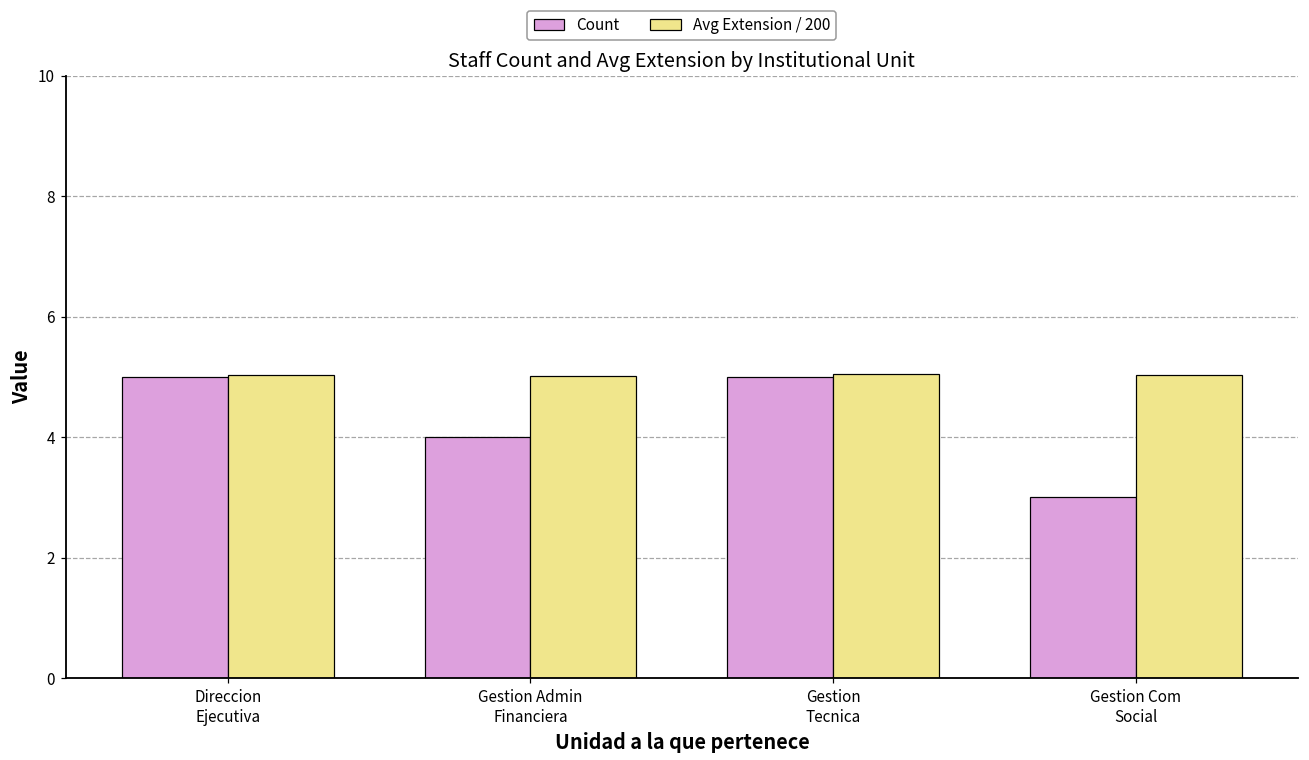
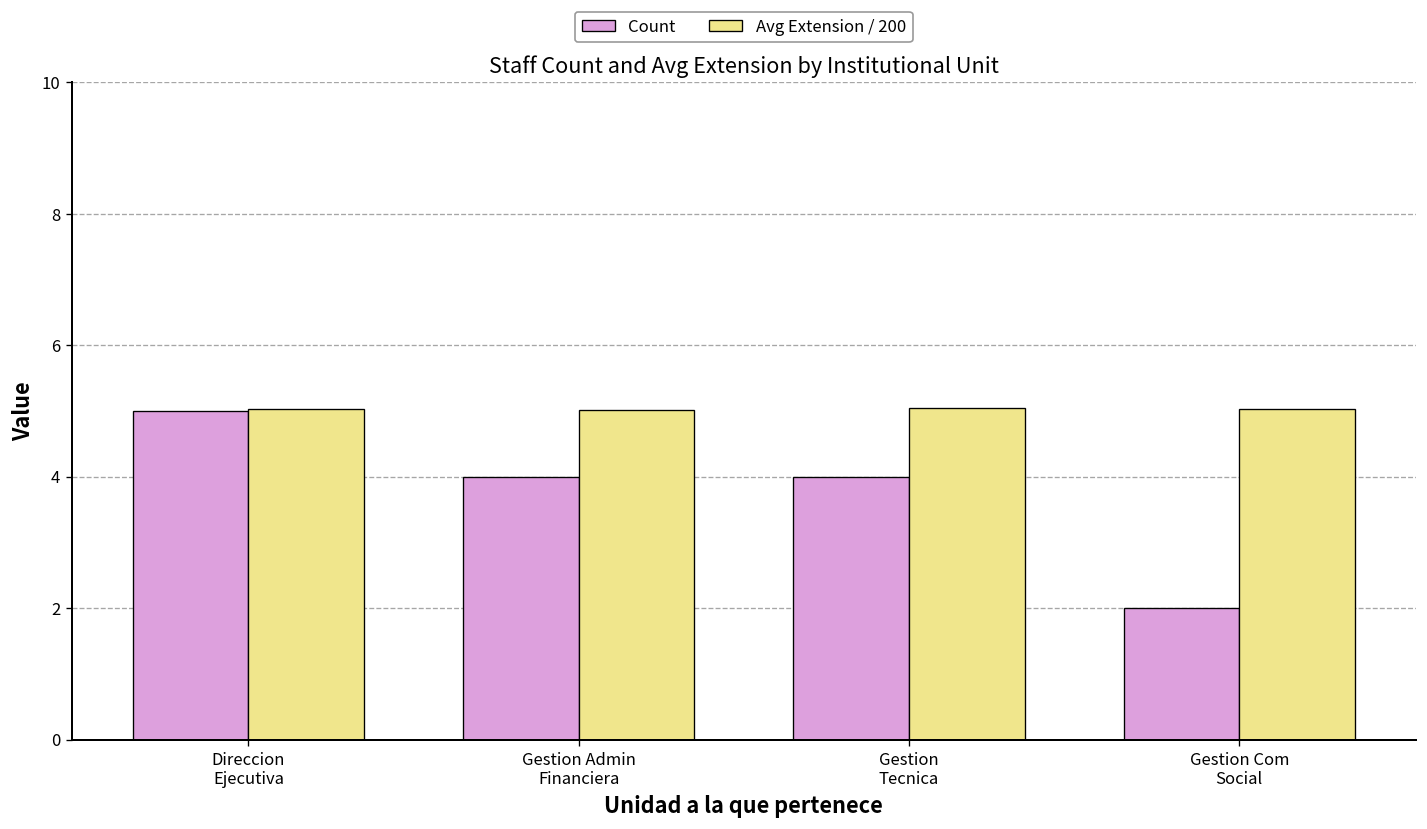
  {
    "Count": {
      "Direccion Ejecutiva": 5,
      "Gestion Admin Financiera": 4,
-     "Gestion Tecnica": 5,
-     "Gestion Com Social": 3
+     "Gestion Tecnica": 4,
+     "Gestion Com Social": 2
    },
    "Avg Extension / 200": {
      "Direccion Ejecutiva": 5,
      "Gestion Admin Financiera": 5,
      "Gestion Tecnica": 5,
      "Gestion Com Social": 5
    }
  }
